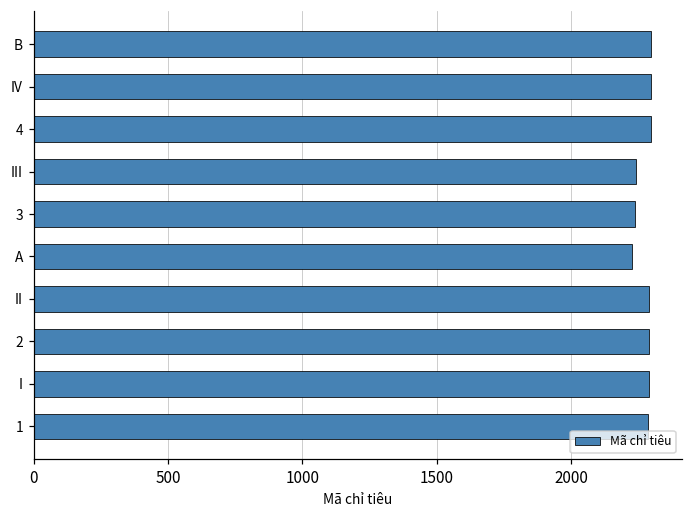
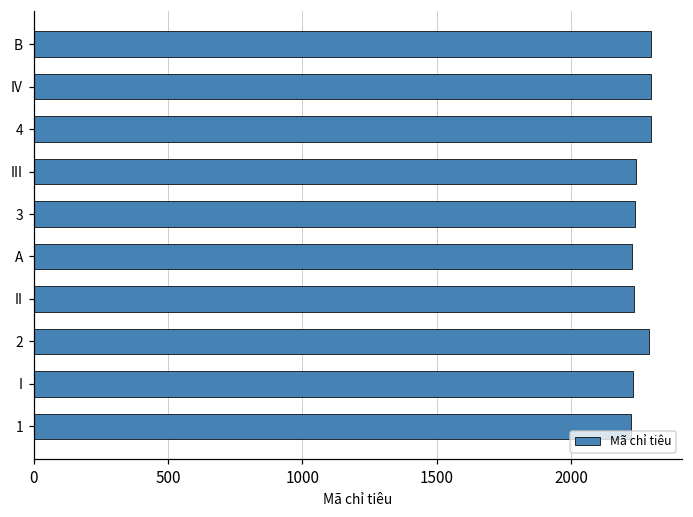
  {
    "B": 2300,
    "IV": 2300,
    "4": 2300,
    "III": 2240,
    "3": 2240,
    "A": 2230,
-   "II": 2290,
+   "II": 2240,
    "2": 2290,
-   "I": 2290,
-   "1": 2290
+   "I": 2230,
+   "1": 2220
  }
